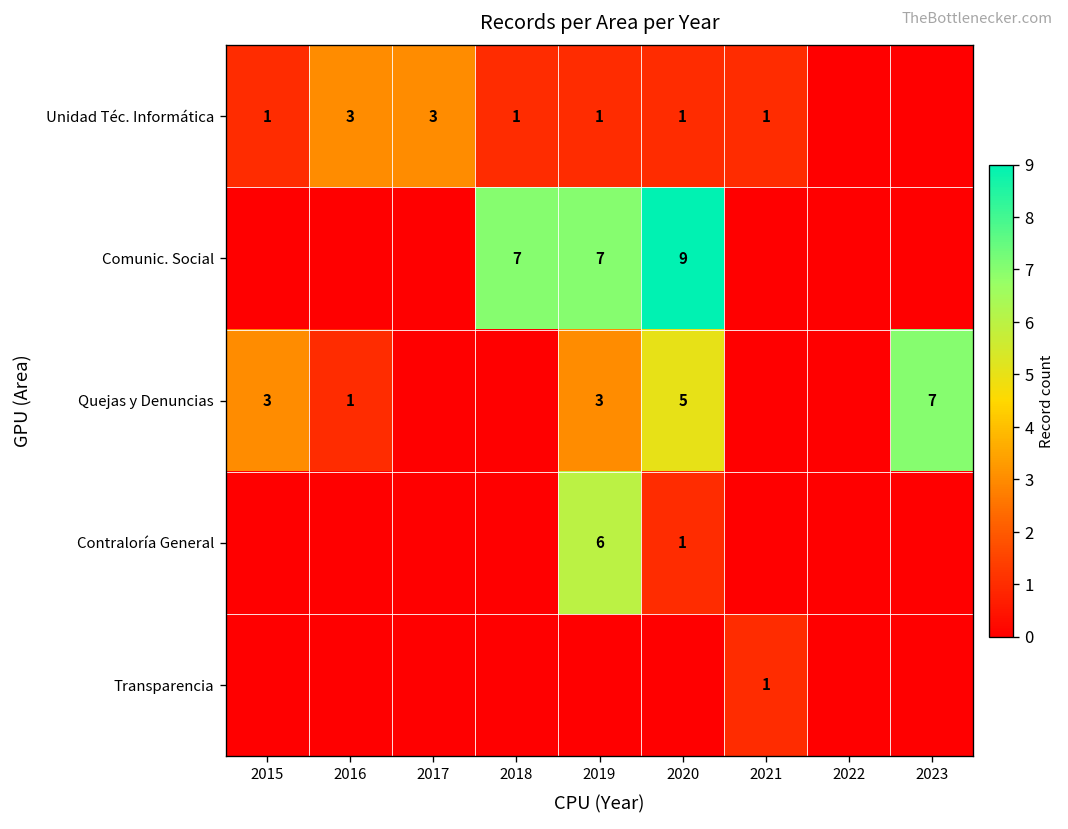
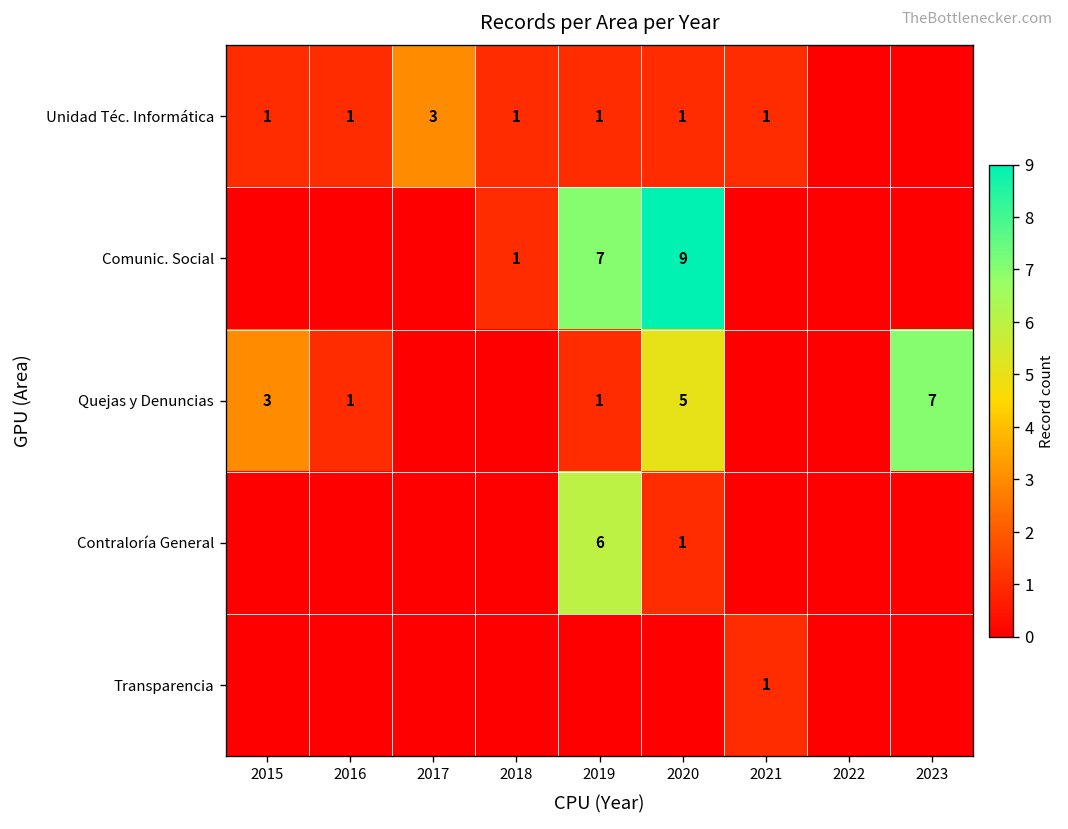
  {
    "Unidad Téc. Informática": {
      "2015": 1,
-     "2016": 3,
+     "2016": 1,
      "2017": 3,
      "2018": 1,
      "2019": 1,
      "2020": 1,
      "2021": 1
    },
    "Comunic. Social": {
-     "2018": 7,
+     "2018": 1,
      "2019": 7,
      "2020": 9
    },
    "Quejas y Denuncias": {
      "2015": 3,
      "2016": 1,
-     "2019": 3,
+     "2019": 1,
      "2020": 5,
      "2023": 7
    },
    "Contraloría General": {
      "2019": 6,
      "2020": 1
    },
    "Transparencia": {
      "2021": 1
    }
  }
